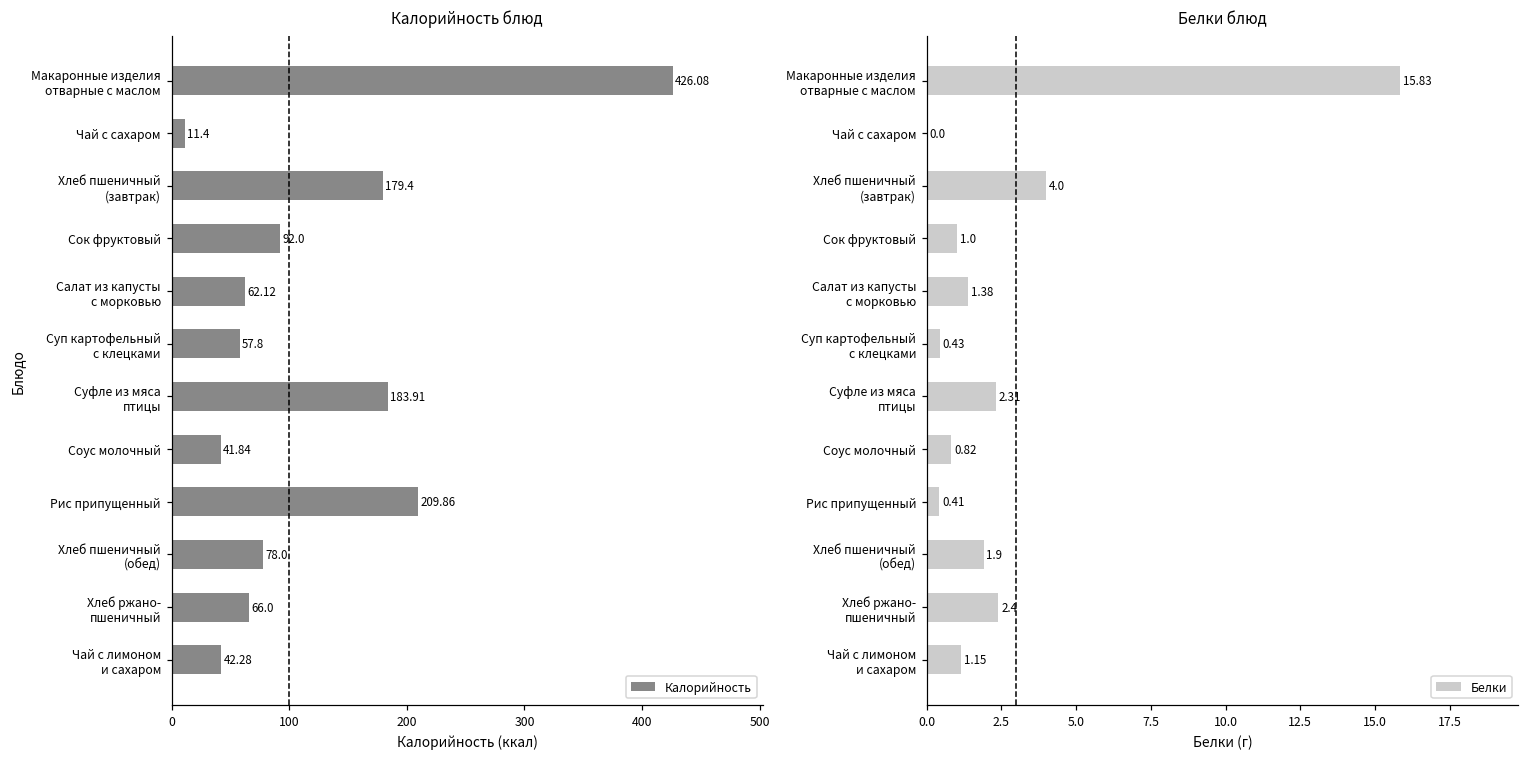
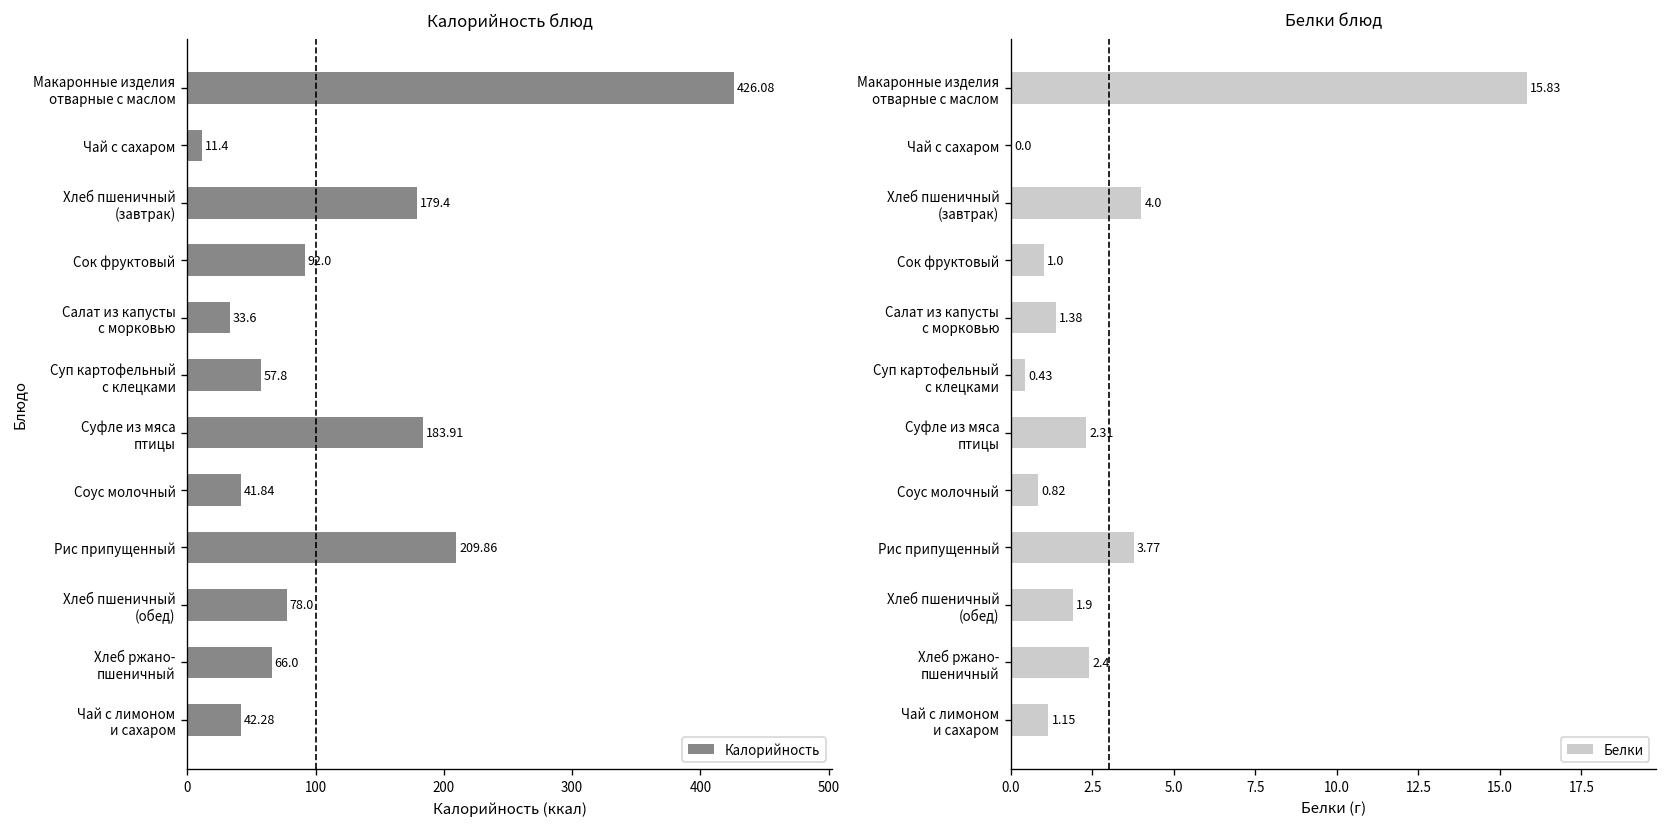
  {
    "Калорийность блюд": {
      "Макаронные изделия отварные с маслом": 426.08,
      "Чай с сахаром": 11.4,
      "Хлеб пшеничный (завтрак)": 179.4,
      "Сок фруктовый": 92.0,
-     "Салат из капусты с морковью": 62.12,
+     "Салат из капусты с морковью": 33.6,
      "Суп картофельный с клецками": 57.8,
      "Суфле из мяса птицы": 183.91,
      "Соус молочный": 41.84,
      "Рис припущенный": 209.86,
      "Хлеб пшеничный (обед)": 78.0,
      "Хлеб ржано- пшеничный": 66.0,
      "Чай с лимоном и сахаром": 42.28
    },
    "Белки блюд": {
      "Макаронные изделия отварные с маслом": 15.83,
      "Чай с сахаром": 0.0,
      "Хлеб пшеничный (завтрак)": 4.0,
      "Сок фруктовый": 1.0,
      "Салат из капусты с морковью": 1.38,
      "Суп картофельный с клецками": 0.43,
      "Суфле из мяса птицы": 2.31,
      "Соус молочный": 0.82,
-     "Рис припущенный": 0.41,
+     "Рис припущенный": 3.77,
      "Хлеб пшеничный (обед)": 1.9,
      "Хлеб ржано- пшеничный": 2.4,
      "Чай с лимоном и сахаром": 1.15
    }
  }
